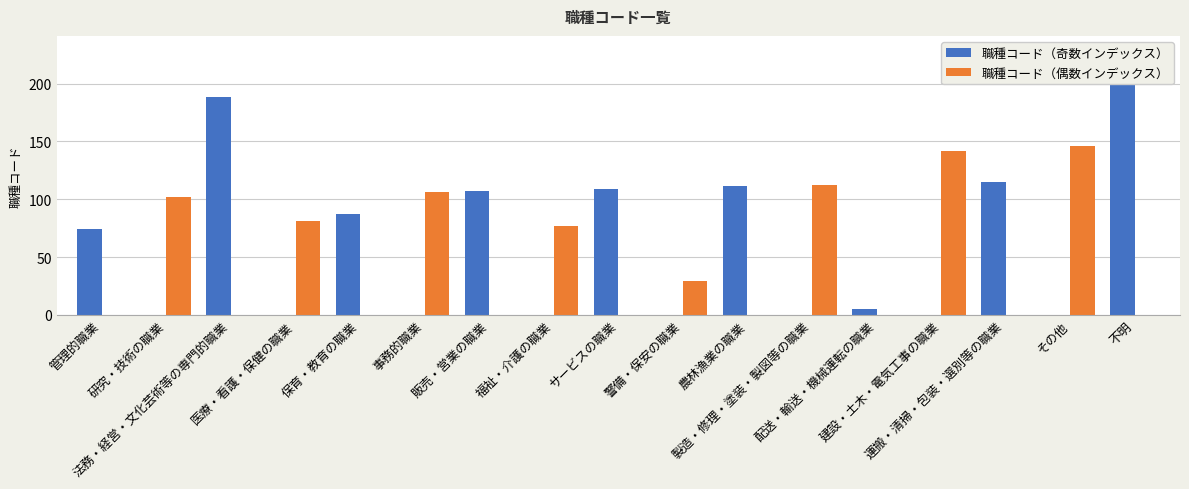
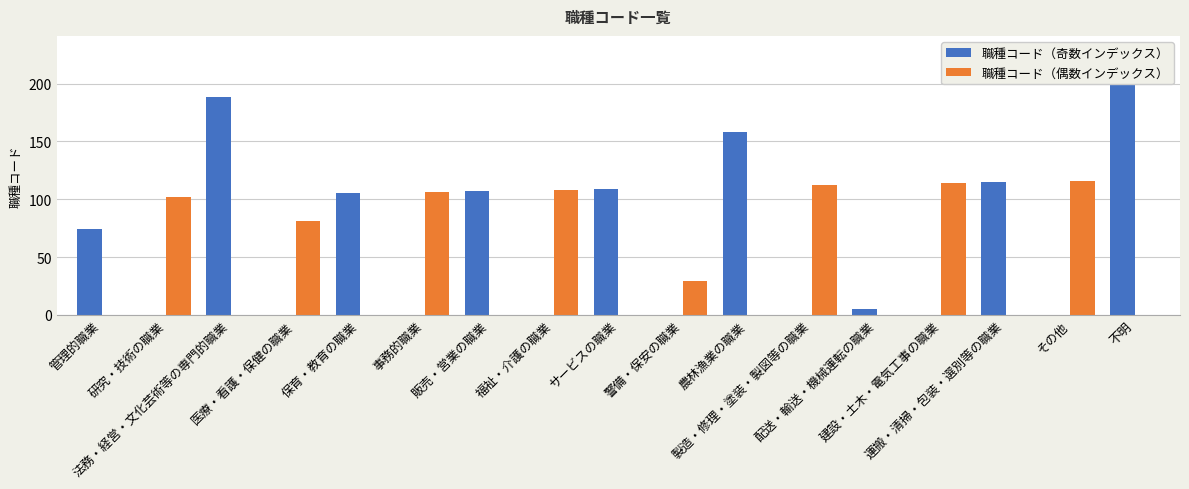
  {
    "職種コード（奇数インデックス）": {
      "管理的職業": 74,
      "研究・技術の職業": 0,
      "法務・経営・文化芸術等の専門的職業": 188,
      "医療・看護・保健の職業": 0,
-     "保育・教育の職業": 87,
+     "保育・教育の職業": 105,
      "事務的職業": 0,
      "販売・営業の職業": 107,
      "福祉・介護の職業": 0,
      "サービスの職業": 109,
      "警備・保安の職業": 0,
-     "農林漁業の職業": 111,
+     "農林漁業の職業": 158,
      "製造・修理・塗装・製図等の職業": 0,
      "配送・輸送・機械運転の職業": 5,
      "建設・土木・電気工事の職業": 0,
      "運搬・清掃・包装・選別等の職業": 115,
      "その他": 0
    },
    "職種コード（偶数インデックス）": {
      "管理的職業": 0,
      "研究・技術の職業": 102,
      "法務・経営・文化芸術等の専門的職業": 0,
      "医療・看護・保健の職業": 81,
      "保育・教育の職業": 0,
      "事務的職業": 106,
      "販売・営業の職業": 0,
-     "福祉・介護の職業": 77,
+     "福祉・介護の職業": 108,
      "サービスの職業": 0,
      "警備・保安の職業": 29,
      "農林漁業の職業": 0,
      "製造・修理・塗装・製図等の職業": 112,
      "配送・輸送・機械運転の職業": 0,
-     "建設・土木・電気工事の職業": 142,
+     "建設・土木・電気工事の職業": 114,
      "運搬・清掃・包装・選別等の職業": 0,
-     "その他": 146,
+     "その他": 116,
      "不明": 0
    }
  }
